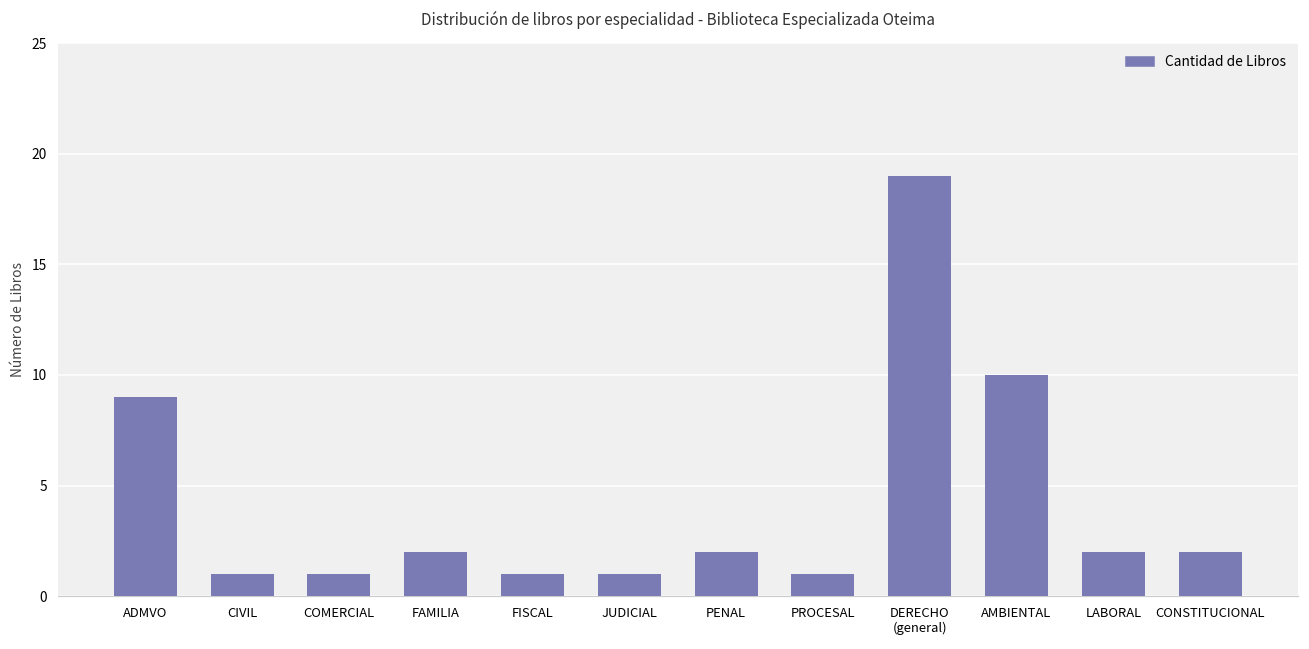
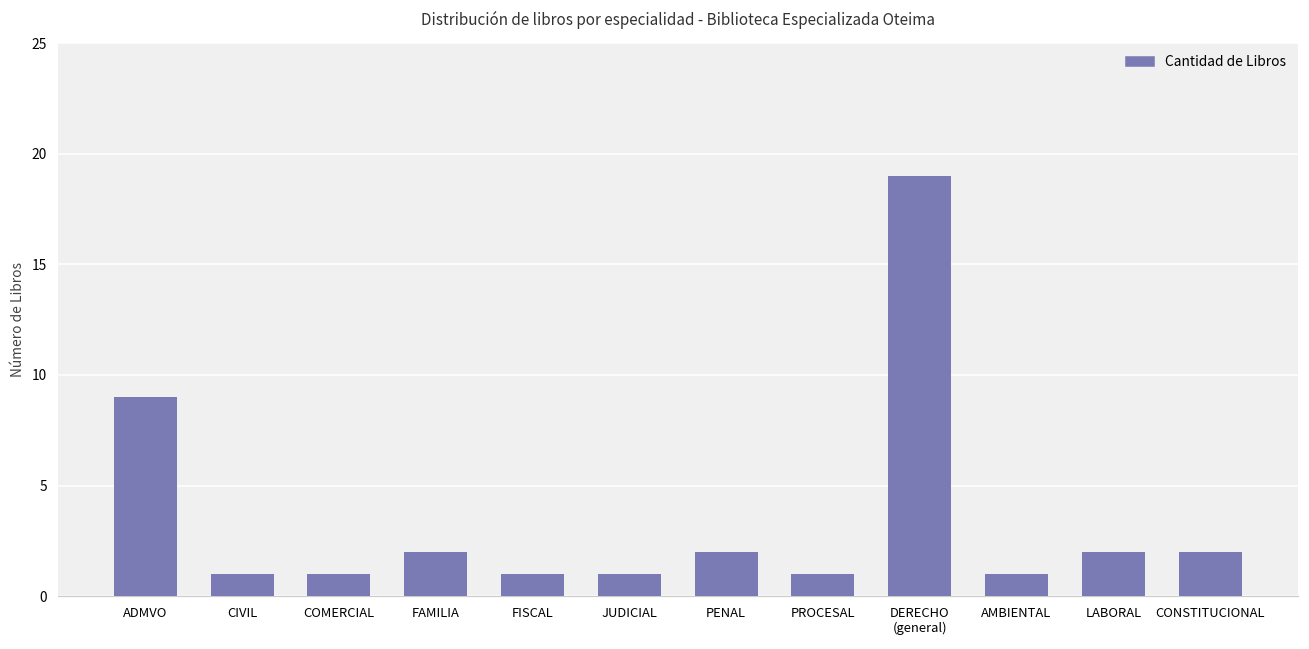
  {
    "ADMVO": 9,
    "CIVIL": 1,
    "COMERCIAL": 1,
    "FAMILIA": 2,
    "FISCAL": 1,
    "JUDICIAL": 1,
    "PENAL": 2,
    "PROCESAL": 1,
    "DERECHO (general)": 19,
-   "AMBIENTAL": 10,
+   "AMBIENTAL": 1,
    "LABORAL": 2,
    "CONSTITUCIONAL": 2
  }
